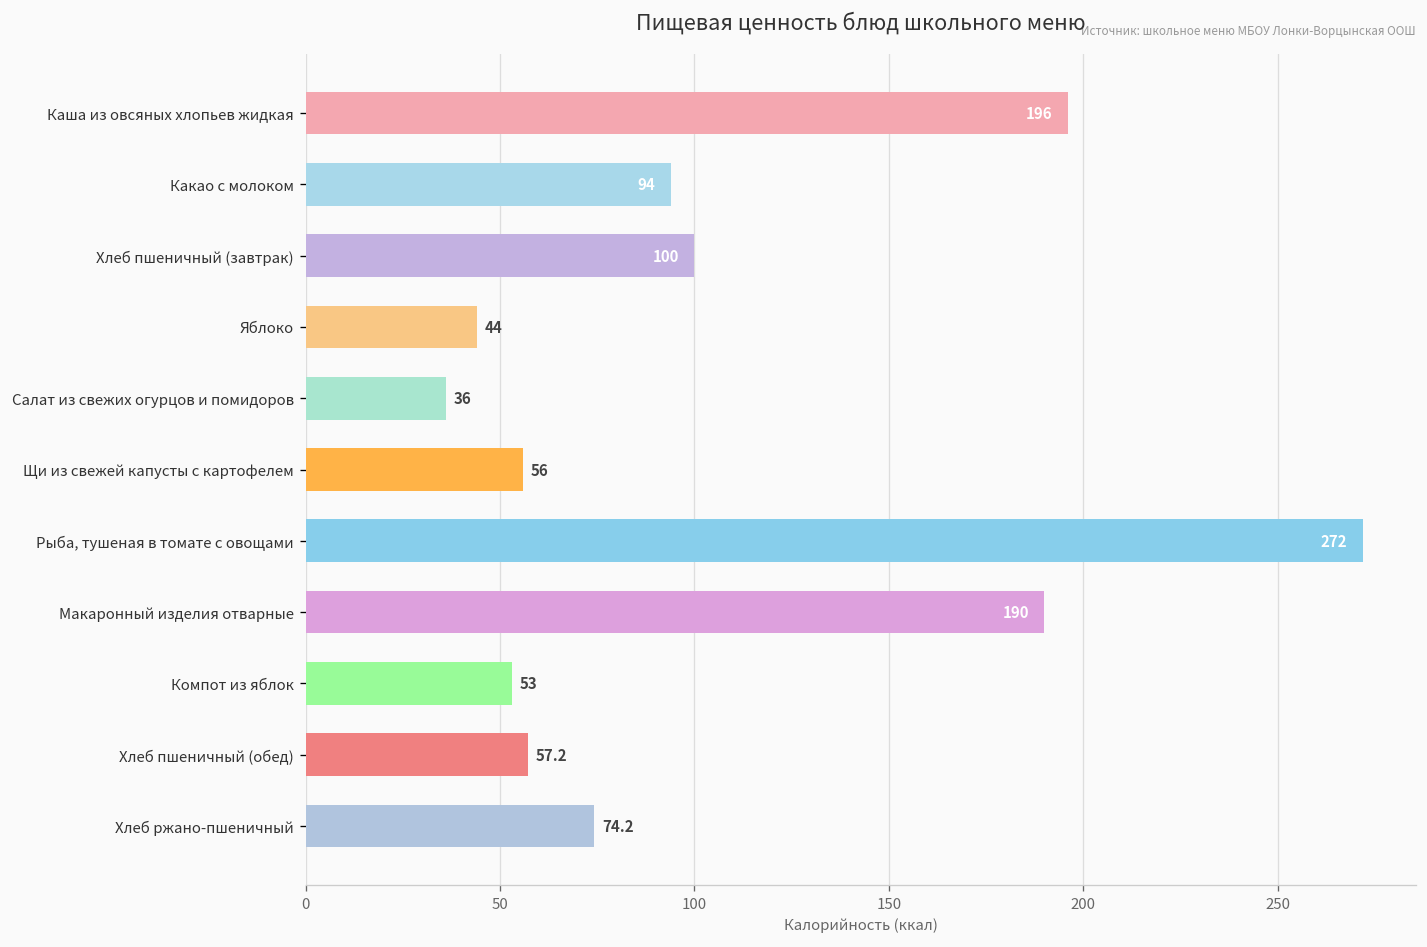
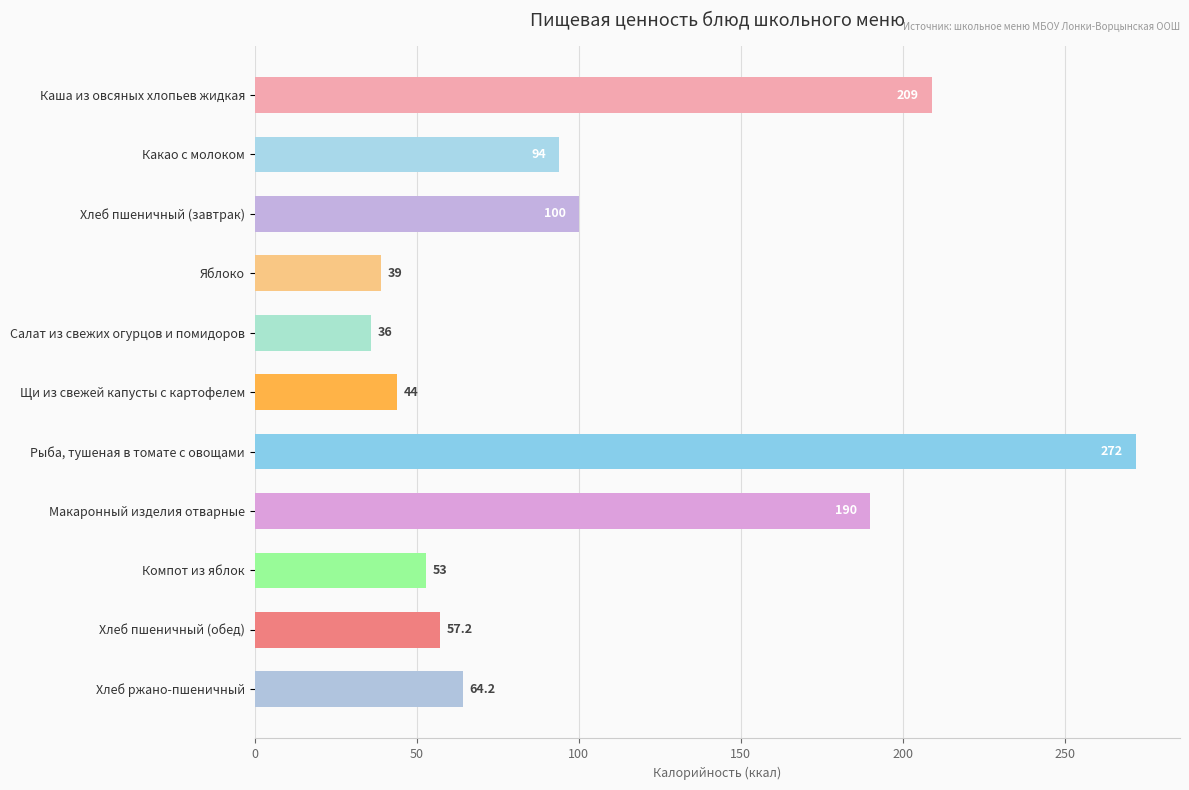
  {
-   "Каша из овсяных хлопьев жидкая": 196,
+   "Каша из овсяных хлопьев жидкая": 209,
    "Какао с молоком": 94,
    "Хлеб пшеничный (завтрак)": 100,
-   "Яблоко": 44,
+   "Яблоко": 39,
    "Салат из свежих огурцов и помидоров": 36,
-   "Щи из свежей капусты с картофелем": 56,
+   "Щи из свежей капусты с картофелем": 44,
    "Рыба, тушеная в томате с овощами": 272,
    "Макаронный изделия отварные": 190,
    "Компот из яблок": 53,
    "Хлеб пшеничный (обед)": 57.2,
-   "Хлеб ржано-пшеничный": 74.2
+   "Хлеб ржано-пшеничный": 64.2
  }
